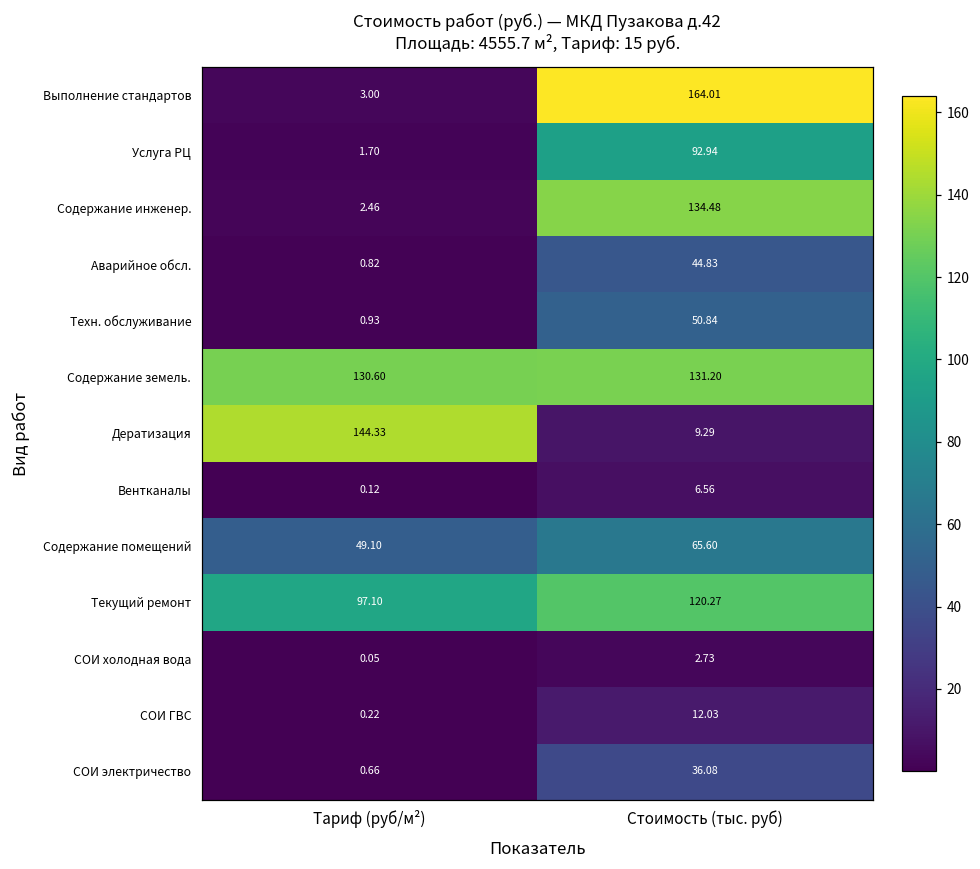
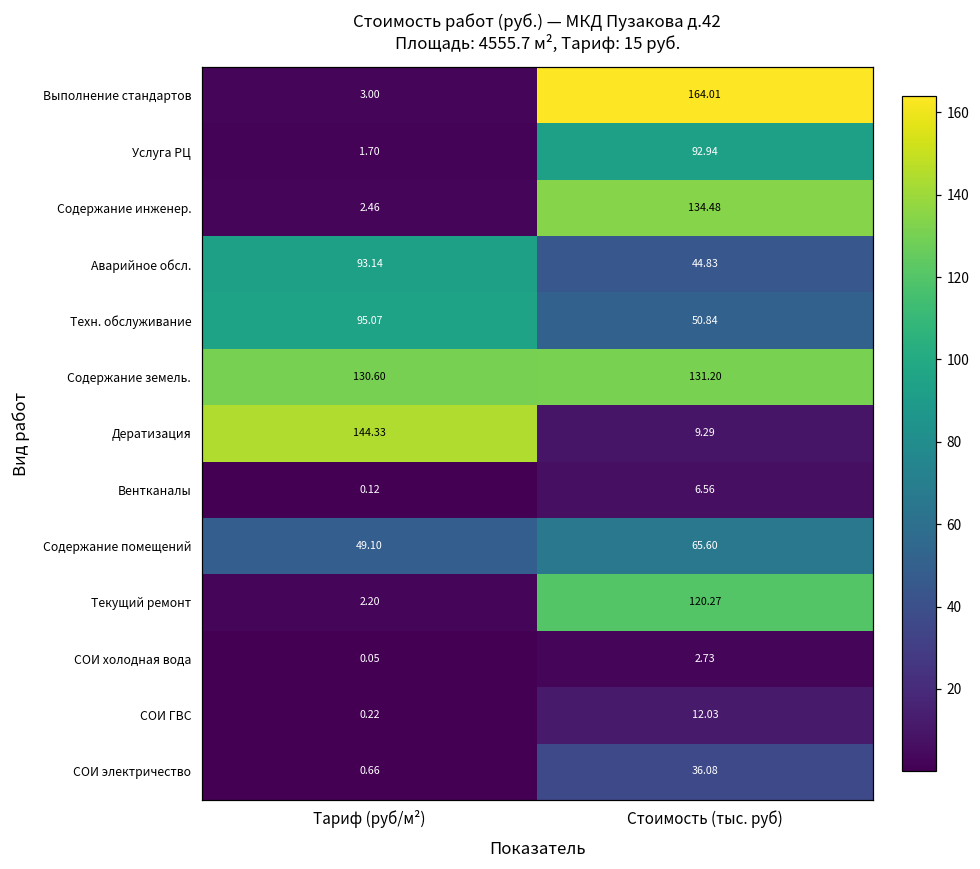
  {
    "Выполнение стандартов": {
      "Тариф (руб/м²)": 3.00,
      "Стоимость (тыс. руб)": 164.01
    },
    "Услуга РЦ": {
      "Тариф (руб/м²)": 1.70,
      "Стоимость (тыс. руб)": 92.94
    },
    "Содержание инженер.": {
      "Тариф (руб/м²)": 2.46,
      "Стоимость (тыс. руб)": 134.48
    },
    "Аварийное обсл.": {
-     "Тариф (руб/м²)": 0.82,
+     "Тариф (руб/м²)": 93.14,
      "Стоимость (тыс. руб)": 44.83
    },
    "Техн. обслуживание": {
-     "Тариф (руб/м²)": 0.93,
+     "Тариф (руб/м²)": 95.07,
      "Стоимость (тыс. руб)": 50.84
    },
    "Содержание земель.": {
      "Тариф (руб/м²)": 130.60,
      "Стоимость (тыс. руб)": 131.20
    },
    "Дератизация": {
      "Тариф (руб/м²)": 144.33,
      "Стоимость (тыс. руб)": 9.29
    },
    "Вентканалы": {
      "Тариф (руб/м²)": 0.12,
      "Стоимость (тыс. руб)": 6.56
    },
    "Содержание помещений": {
      "Тариф (руб/м²)": 49.10,
      "Стоимость (тыс. руб)": 65.60
    },
    "Текущий ремонт": {
-     "Тариф (руб/м²)": 97.10,
+     "Тариф (руб/м²)": 2.20,
      "Стоимость (тыс. руб)": 120.27
    },
    "СОИ холодная вода": {
      "Тариф (руб/м²)": 0.05,
      "Стоимость (тыс. руб)": 2.73
    },
    "СОИ ГВС": {
      "Тариф (руб/м²)": 0.22,
      "Стоимость (тыс. руб)": 12.03
    },
    "СОИ электричество": {
      "Тариф (руб/м²)": 0.66,
      "Стоимость (тыс. руб)": 36.08
    }
  }
